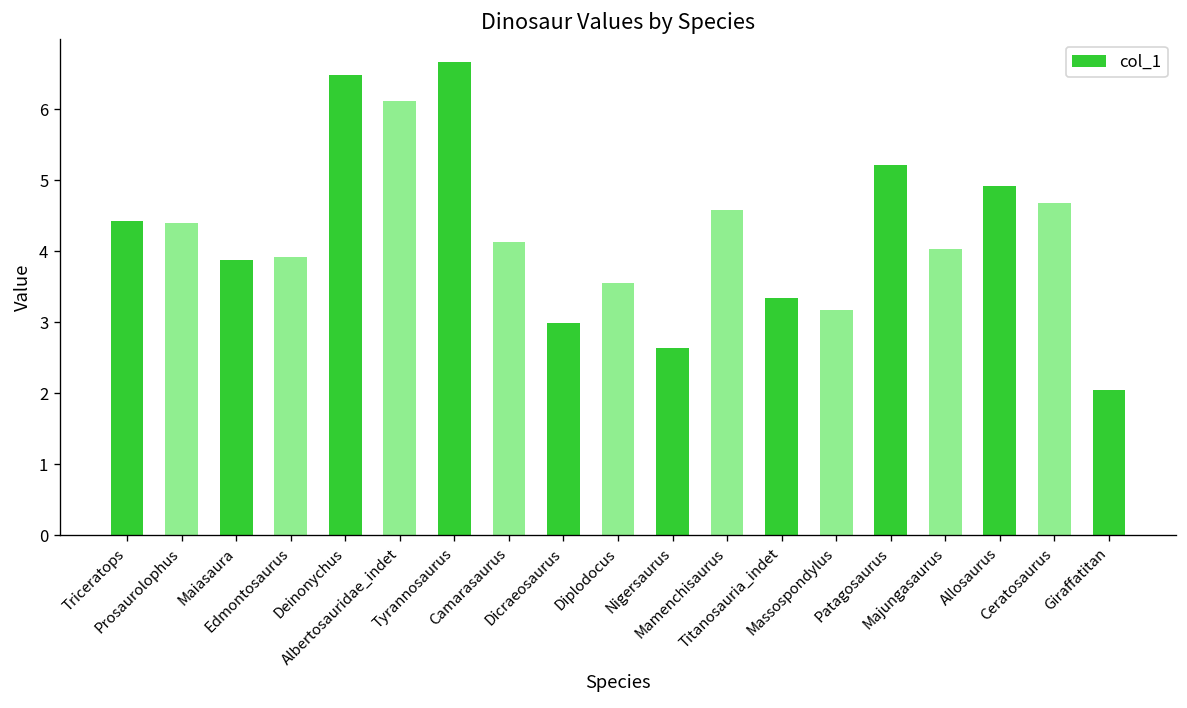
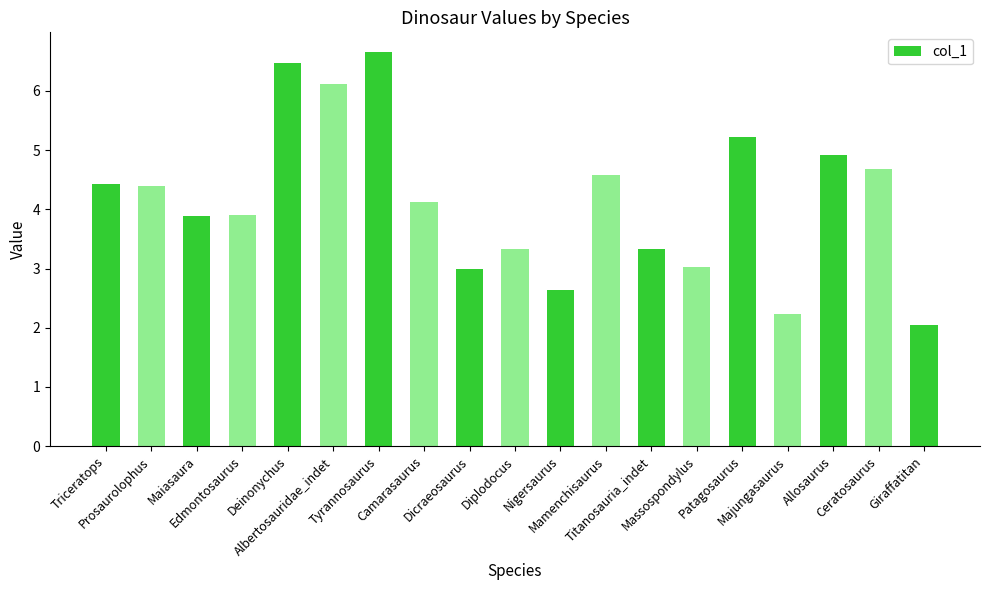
  {
    "Triceratops": 4.4,
    "Prosaurolophus": 4.4,
    "Maiasaura": 3.9,
    "Edmontosaurus": 3.9,
    "Deinonychus": 6.5,
    "Albertosauridae_indet": 6.1,
    "Tyrannosaurus": 6.7,
    "Camarasaurus": 4.1,
    "Dicraeosaurus": 3.0,
-   "Diplodocus": 3.6,
+   "Diplodocus": 3.3,
    "Nigersaurus": 2.6,
    "Mamenchisaurus": 4.6,
    "Titanosauria_indet": 3.3,
-   "Massospondylus": 3.2,
+   "Massospondylus": 3.0,
    "Patagosaurus": 5.2,
-   "Majungasaurus": 4.0,
+   "Majungasaurus": 2.2,
    "Allosaurus": 4.9,
    "Ceratosaurus": 4.7,
    "Giraffatitan": 2.0
  }
